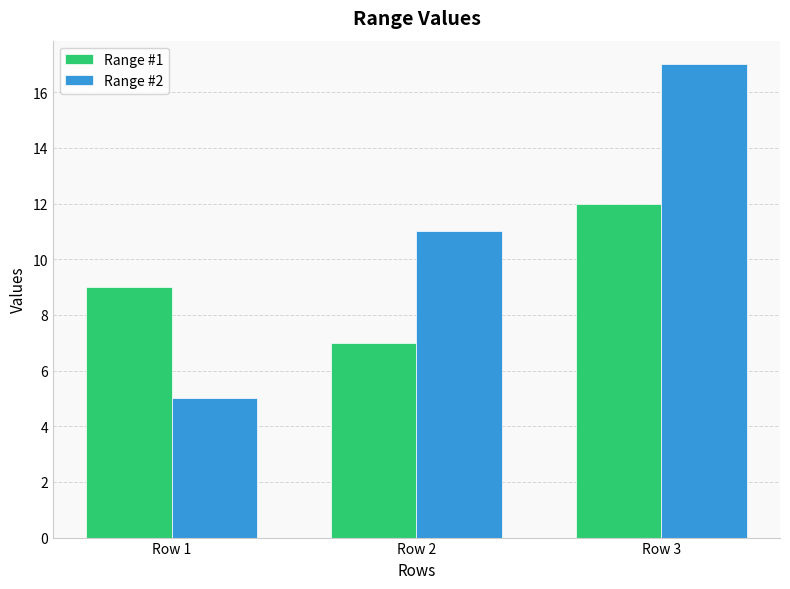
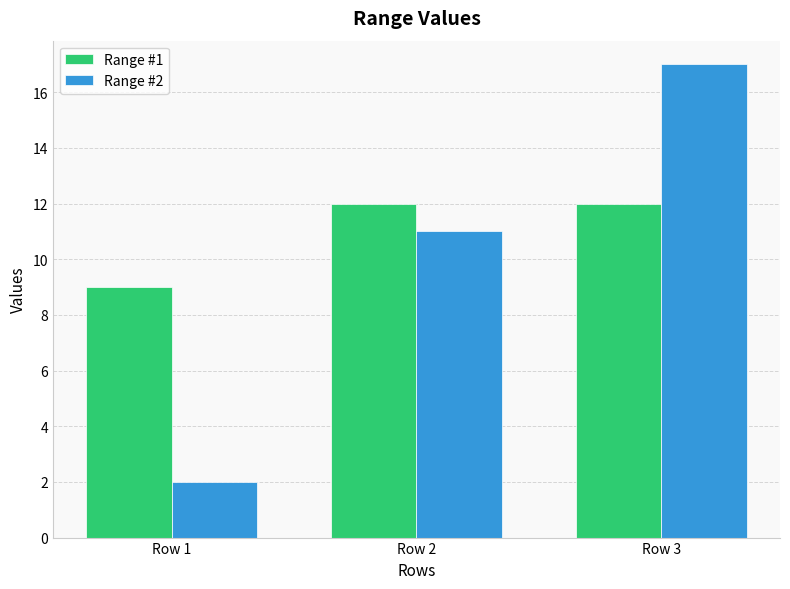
  {
    "Range #1": {
      "Row 1": 9,
-     "Row 2": 7,
+     "Row 2": 12,
      "Row 3": 12
    },
    "Range #2": {
-     "Row 1": 5,
+     "Row 1": 2,
      "Row 2": 11,
      "Row 3": 17
    }
  }
